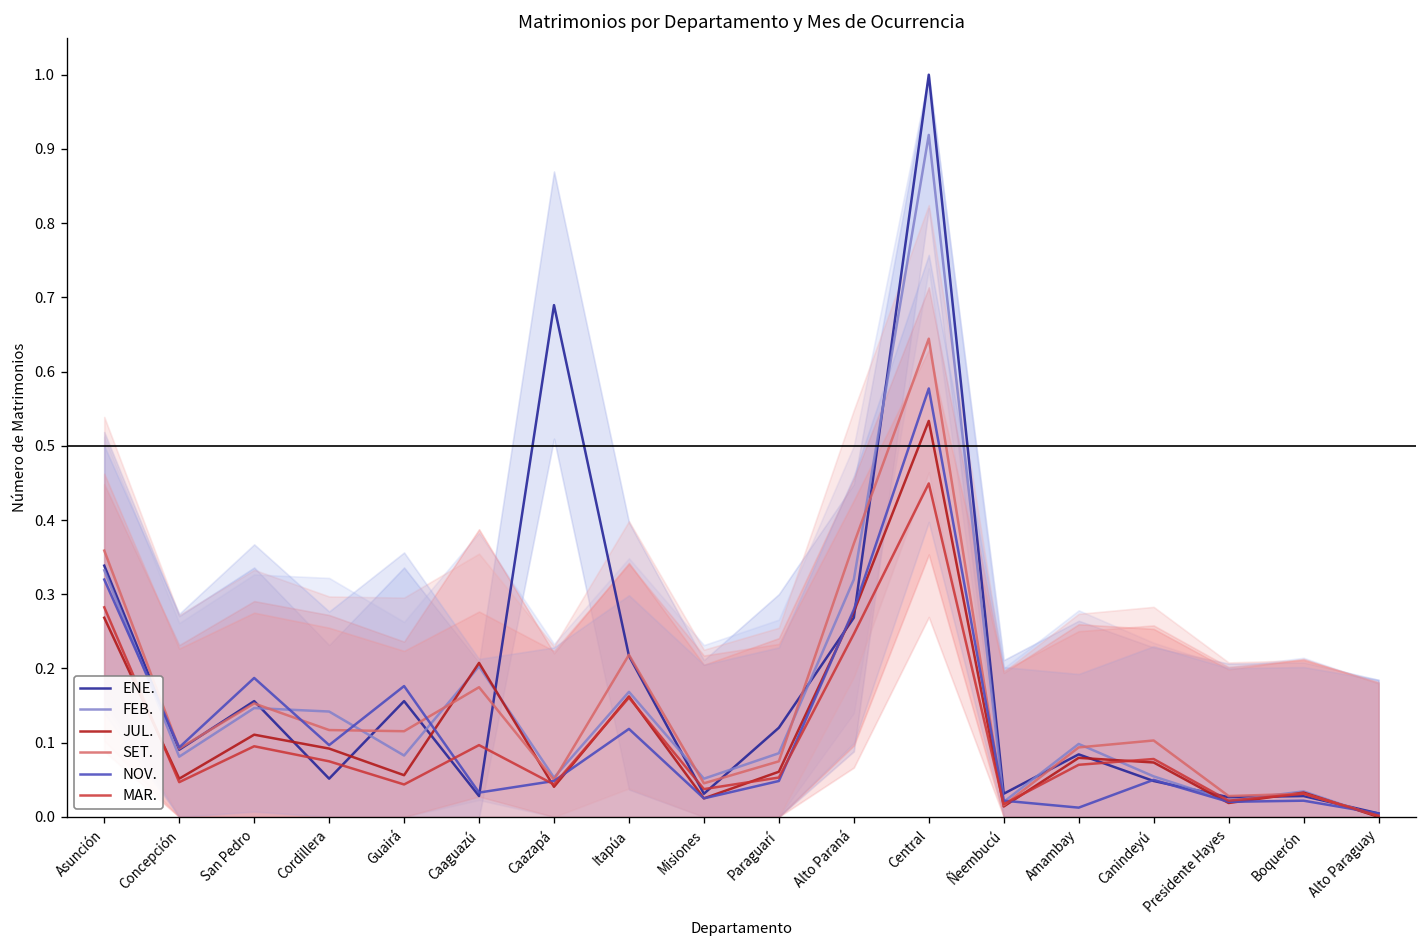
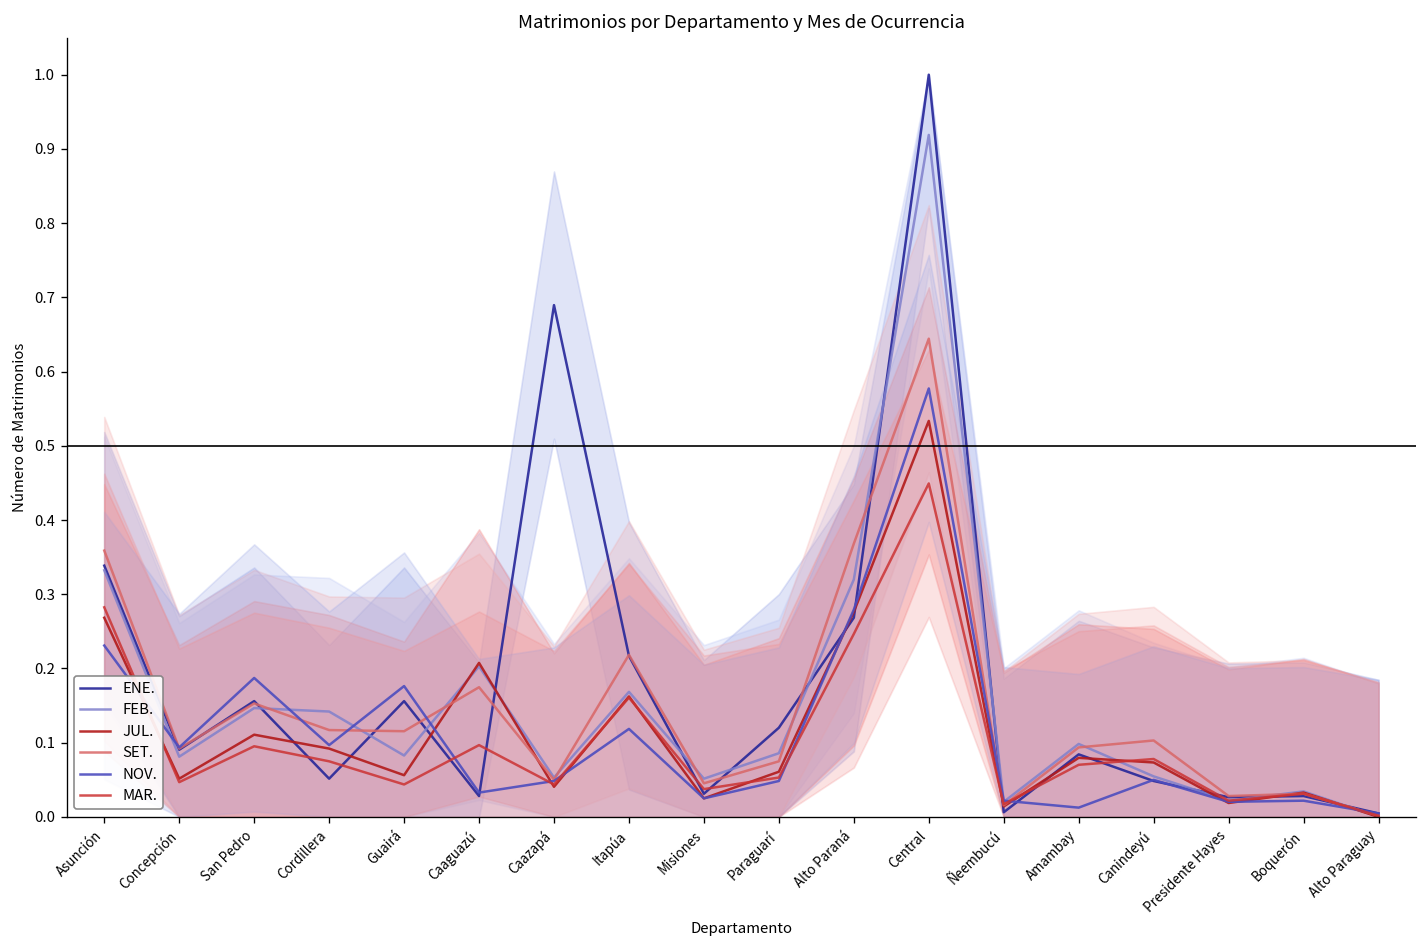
  {
    "ENE.": {
      "Asunción": 0.34,
      "Cordillera": 0.05,
      "Guairá": 0.16,
      "Caaguazú": 0.03,
      "Caazapá": 0.69,
      "Misiones": 0.03,
      "Paraguarí": 0.12,
      "Alto Paraná": 0.27,
-     "Ñeembucú": 0.03,
+     "Ñeembucú": 0.01,
      "Amambay": 0.08
    },
    "NOV.": {
-     "Asunción": 0.32,
+     "Asunción": 0.23,
      "San Pedro": 0.19,
      "Cordillera": 0.10,
      "Guairá": 0.18,
      "Caaguazú": 0.03,
      "Itapúa": 0.12,
      "Paraguarí": 0.05,
      "Central": 0.58,
      "Amambay": 0.01,
      "Boquerón": 0.02
    }
  }
